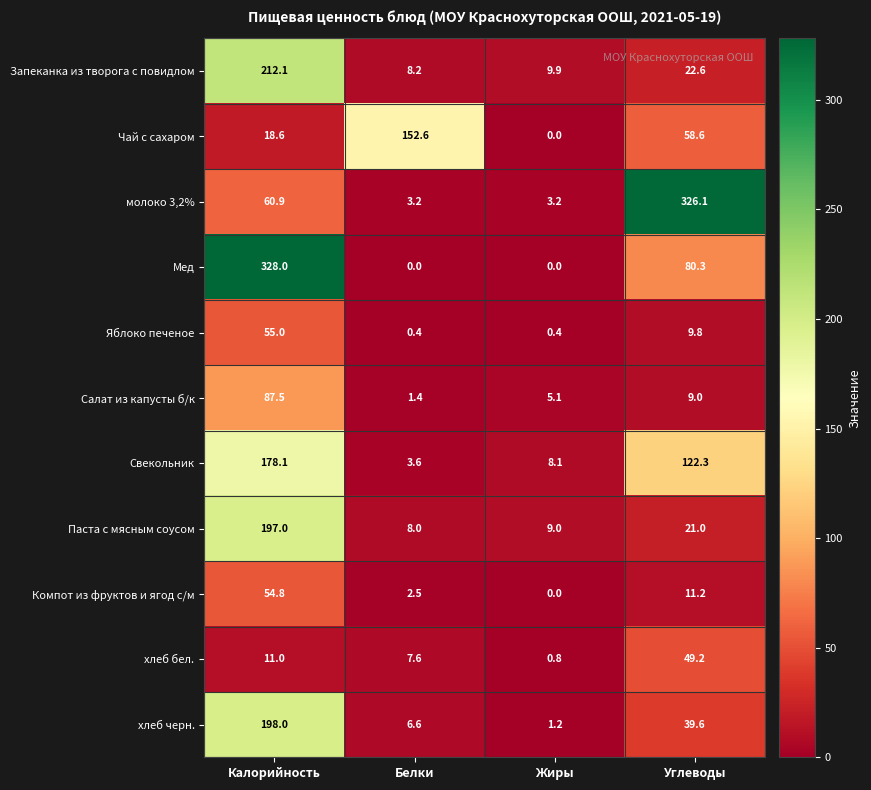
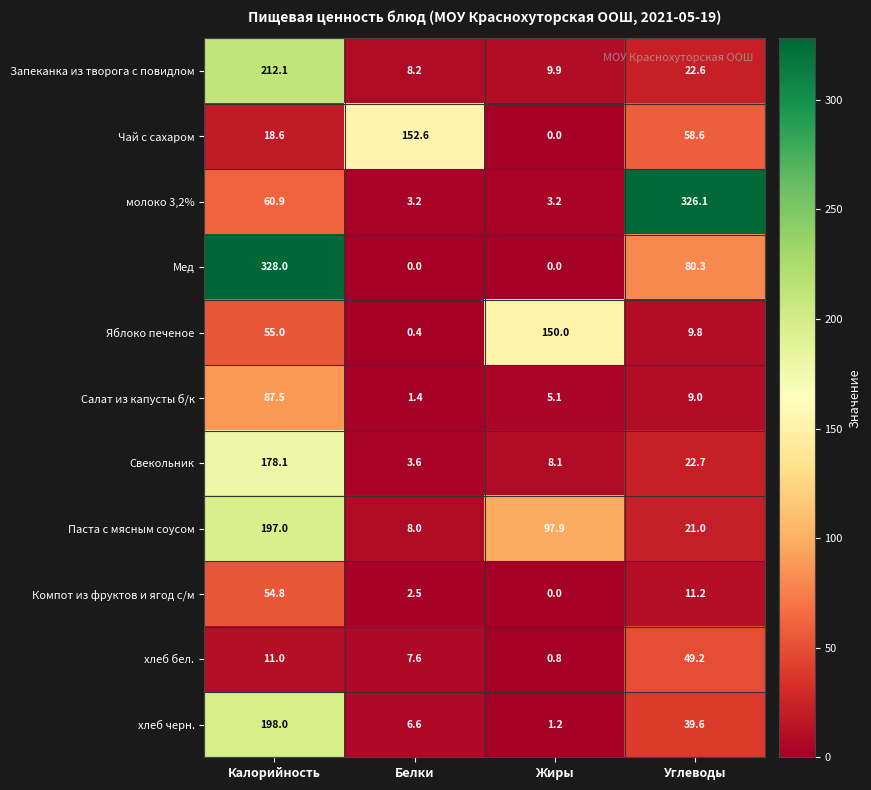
  {
    "Запеканка из творога с повидлом": {
      "Калорийность": 212.1,
      "Белки": 8.2,
      "Жиры": 9.9
    },
    "Чай с сахаром": {
      "Калорийность": 18.6,
      "Белки": 152.6,
      "Жиры": 0.0,
      "Углеводы": 58.6
    },
    "молоко 3,2%": {
      "Калорийность": 60.9,
      "Белки": 3.2,
      "Жиры": 3.2,
      "Углеводы": 326.1
    },
    "Мед": {
      "Калорийность": 328.0,
      "Белки": 0.0,
      "Жиры": 0.0,
      "Углеводы": 80.3
    },
    "Яблоко печеное": {
      "Калорийность": 55.0,
      "Белки": 0.4,
-     "Жиры": 0.4,
+     "Жиры": 150.0,
      "Углеводы": 9.8
    },
    "Салат из капусты б/к": {
      "Калорийность": 87.5,
      "Белки": 1.4,
      "Жиры": 5.1,
      "Углеводы": 9.0
    },
    "Свекольник": {
      "Калорийность": 178.1,
      "Белки": 3.6,
      "Жиры": 8.1,
-     "Углеводы": 122.3
+     "Углеводы": 22.7
    },
    "Паста с мясным соусом": {
      "Калорийность": 197.0,
      "Белки": 8.0,
-     "Жиры": 9.0,
+     "Жиры": 97.9,
      "Углеводы": 21.0
    },
    "Компот из фруктов и ягод с/м": {
      "Калорийность": 54.8,
      "Белки": 2.5,
      "Жиры": 0.0,
      "Углеводы": 11.2
    },
    "хлеб бел.": {
      "Калорийность": 11.0,
      "Белки": 7.6,
      "Жиры": 0.8,
      "Углеводы": 49.2
    },
    "хлеб черн.": {
      "Калорийность": 198.0,
      "Белки": 6.6,
      "Жиры": 1.2,
      "Углеводы": 39.6
    }
  }
